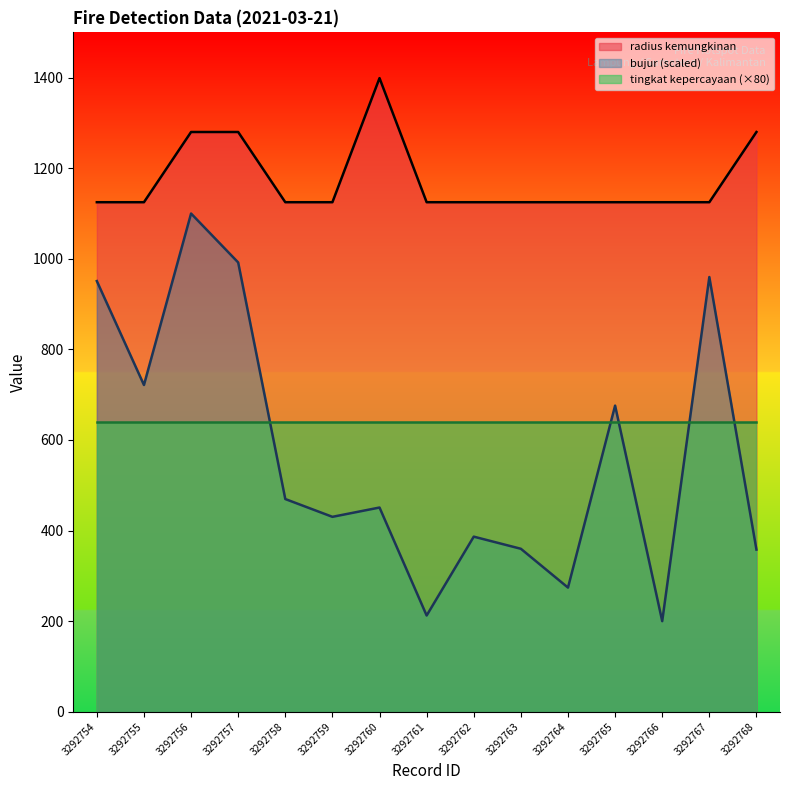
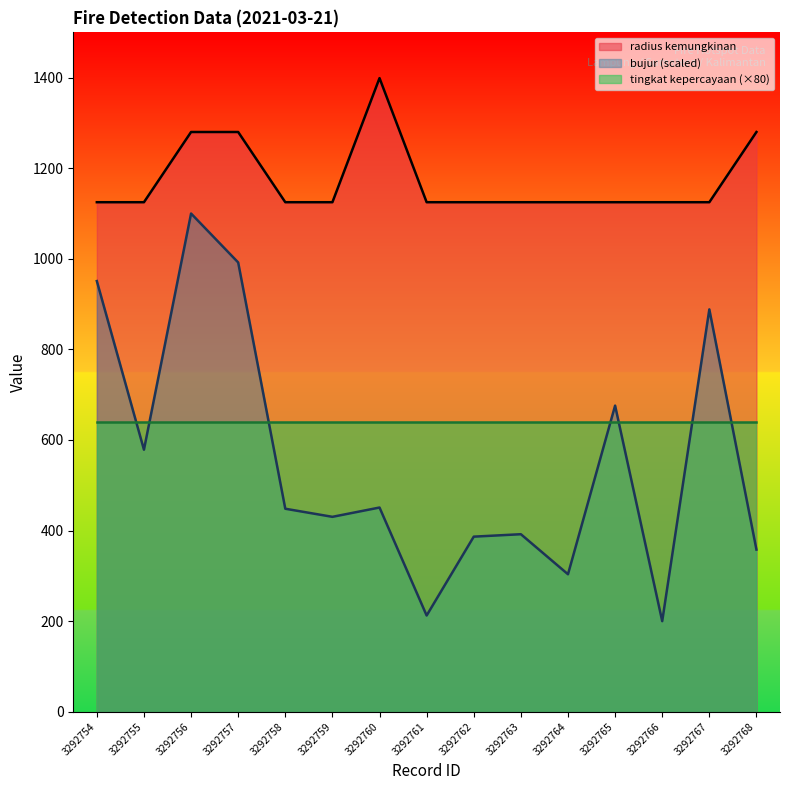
  {
    "radius kemungkinan": {
      "3292754": 1130,
      "3292755": 1130,
      "3292756": 1280,
      "3292757": 1280,
      "3292758": 1130,
      "3292759": 1130,
      "3292760": 1400,
      "3292761": 1130,
      "3292762": 1130,
      "3292763": 1130,
      "3292764": 1130,
      "3292765": 1130,
      "3292766": 1130,
      "3292767": 1130,
      "3292768": 1280
    },
    "bujur (scaled)": {
      "3292754": 950,
-     "3292755": 720,
+     "3292755": 580,
      "3292756": 1100,
      "3292757": 990,
-     "3292758": 470,
+     "3292758": 450,
      "3292759": 430,
      "3292760": 450,
      "3292761": 210,
      "3292762": 390,
-     "3292763": 360,
-     "3292764": 270,
+     "3292763": 390,
+     "3292764": 300,
      "3292765": 680,
      "3292766": 200,
-     "3292767": 960,
+     "3292767": 890,
      "3292768": 360
    },
    "tingkat kepercayaan (×80)": {
      "3292754": 640,
      "3292755": 640,
      "3292756": 640,
      "3292757": 640,
      "3292758": 640,
      "3292759": 640,
      "3292760": 640,
      "3292761": 640,
      "3292762": 640,
      "3292763": 640,
      "3292764": 640,
      "3292765": 640,
      "3292766": 640,
      "3292767": 640,
      "3292768": 640
    }
  }
